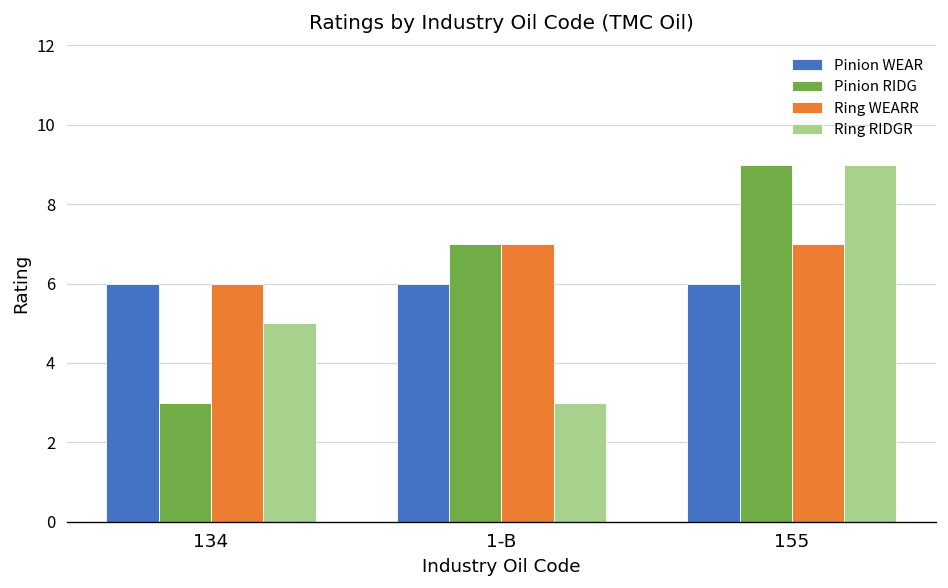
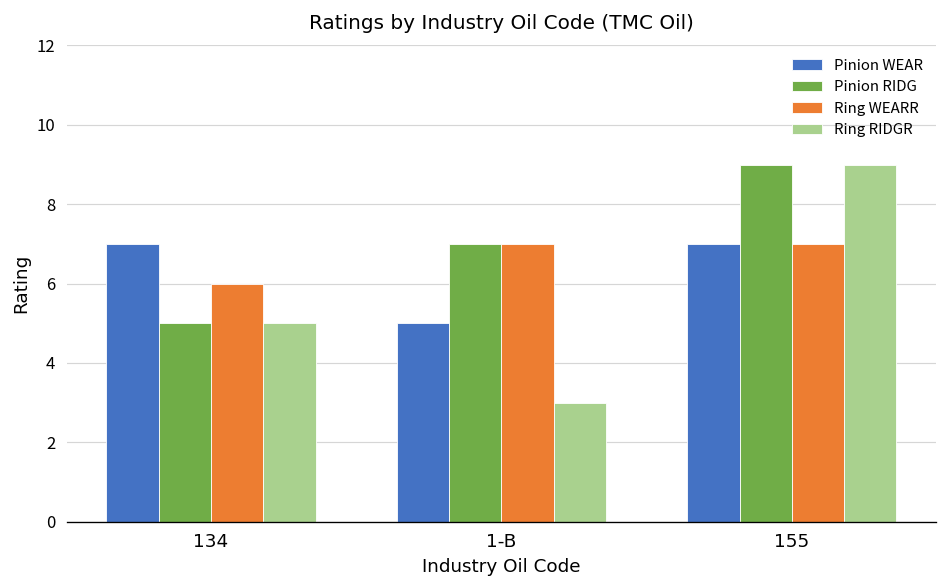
  {
    "Pinion WEAR": {
-     "134": 6,
-     "1-B": 6,
-     "155": 6
+     "134": 7,
+     "1-B": 5,
+     "155": 7
    },
    "Pinion RIDG": {
-     "134": 3,
+     "134": 5,
      "1-B": 7,
      "155": 9
    },
    "Ring WEARR": {
      "134": 6,
      "1-B": 7,
      "155": 7
    },
    "Ring RIDGR": {
      "134": 5,
      "1-B": 3,
      "155": 9
    }
  }
